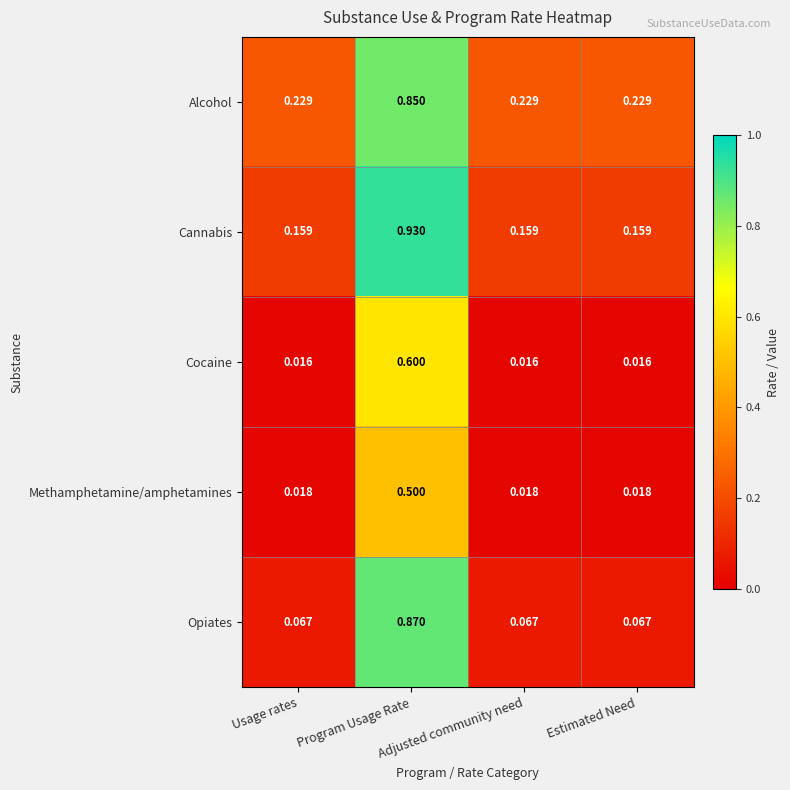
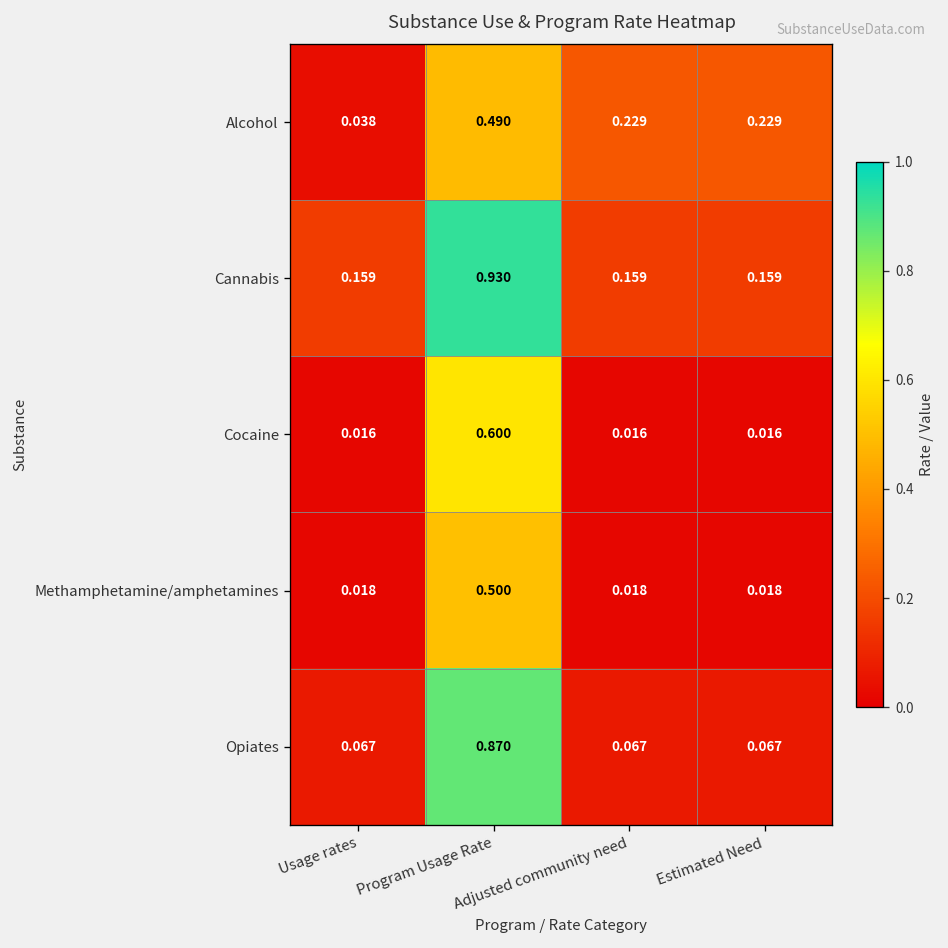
  {
    "Alcohol": {
-     "Usage rates": 0.229,
-     "Program Usage Rate": 0.850,
+     "Usage rates": 0.038,
+     "Program Usage Rate": 0.490,
      "Adjusted community need": 0.229,
      "Estimated Need": 0.229
    },
    "Cannabis": {
      "Usage rates": 0.159,
      "Program Usage Rate": 0.930,
      "Adjusted community need": 0.159,
      "Estimated Need": 0.159
    },
    "Cocaine": {
      "Usage rates": 0.016,
      "Program Usage Rate": 0.600,
      "Adjusted community need": 0.016,
      "Estimated Need": 0.016
    },
    "Methamphetamine/amphetamines": {
      "Usage rates": 0.018,
      "Program Usage Rate": 0.500,
      "Adjusted community need": 0.018,
      "Estimated Need": 0.018
    },
    "Opiates": {
      "Usage rates": 0.067,
      "Program Usage Rate": 0.870,
      "Adjusted community need": 0.067,
      "Estimated Need": 0.067
    }
  }
